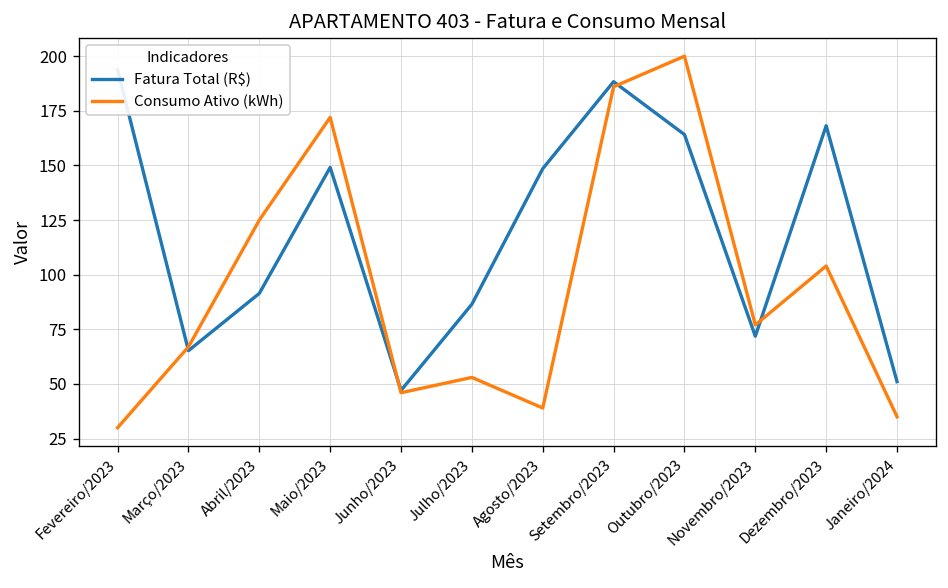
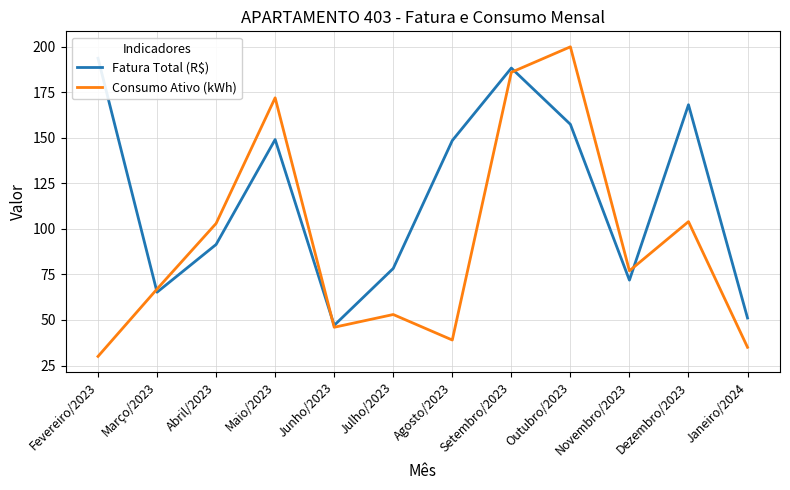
  {
    "Fatura Total (R$)": {
      "Março/2023": 65,
      "Abril/2023": 91,
      "Maio/2023": 149,
-     "Julho/2023": 87,
+     "Julho/2023": 78,
      "Agosto/2023": 149,
      "Setembro/2023": 188,
-     "Outubro/2023": 164,
+     "Outubro/2023": 157,
      "Novembro/2023": 72,
      "Dezembro/2023": 168,
      "Janeiro/2024": 51
    },
    "Consumo Ativo (kWh)": {
      "Fevereiro/2023": 30,
      "Março/2023": 67,
-     "Abril/2023": 125,
+     "Abril/2023": 103,
      "Maio/2023": 172,
      "Julho/2023": 53,
      "Agosto/2023": 39,
      "Setembro/2023": 186,
      "Outubro/2023": 200,
      "Novembro/2023": 77,
      "Dezembro/2023": 104,
      "Janeiro/2024": 35
    }
  }
